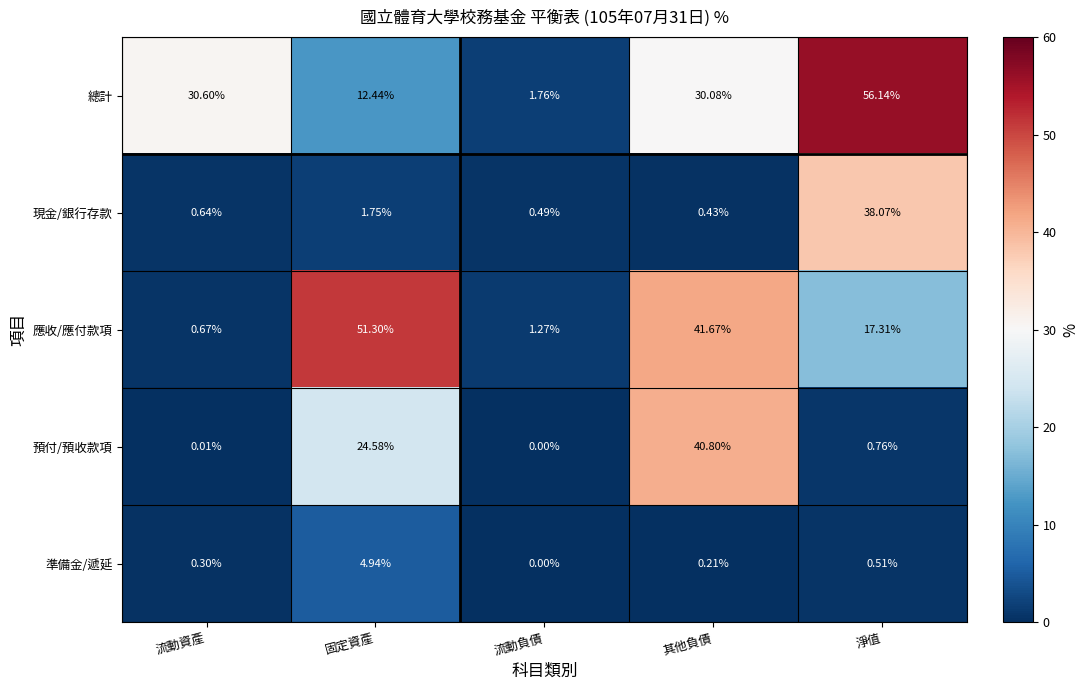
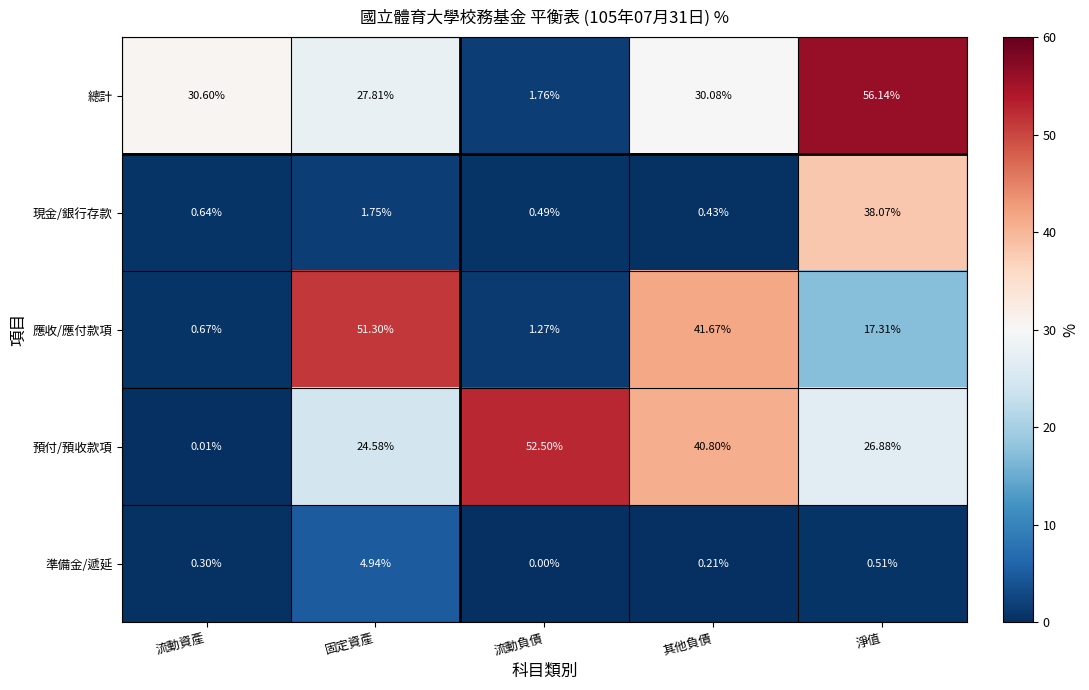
  {
    "總計": {
      "流動資產": "30.60%",
-     "固定資產": "12.44%",
+     "固定資產": "27.81%",
      "流動負債": "1.76%",
      "其他負債": "30.08%",
      "淨值": "56.14%"
    },
    "現金/銀行存款": {
      "流動資產": "0.64%",
      "固定資產": "1.75%",
      "流動負債": "0.49%",
      "其他負債": "0.43%",
      "淨值": "38.07%"
    },
    "應收/應付款項": {
      "流動資產": "0.67%",
      "固定資產": "51.30%",
      "流動負債": "1.27%",
      "其他負債": "41.67%",
      "淨值": "17.31%"
    },
    "預付/預收款項": {
      "流動資產": "0.01%",
      "固定資產": "24.58%",
-     "流動負債": "0.00%",
+     "流動負債": "52.50%",
      "其他負債": "40.80%",
-     "淨值": "0.76%"
+     "淨值": "26.88%"
    },
    "準備金/遞延": {
      "流動資產": "0.30%",
      "固定資產": "4.94%",
      "流動負債": "0.00%",
      "其他負債": "0.21%",
      "淨值": "0.51%"
    }
  }
